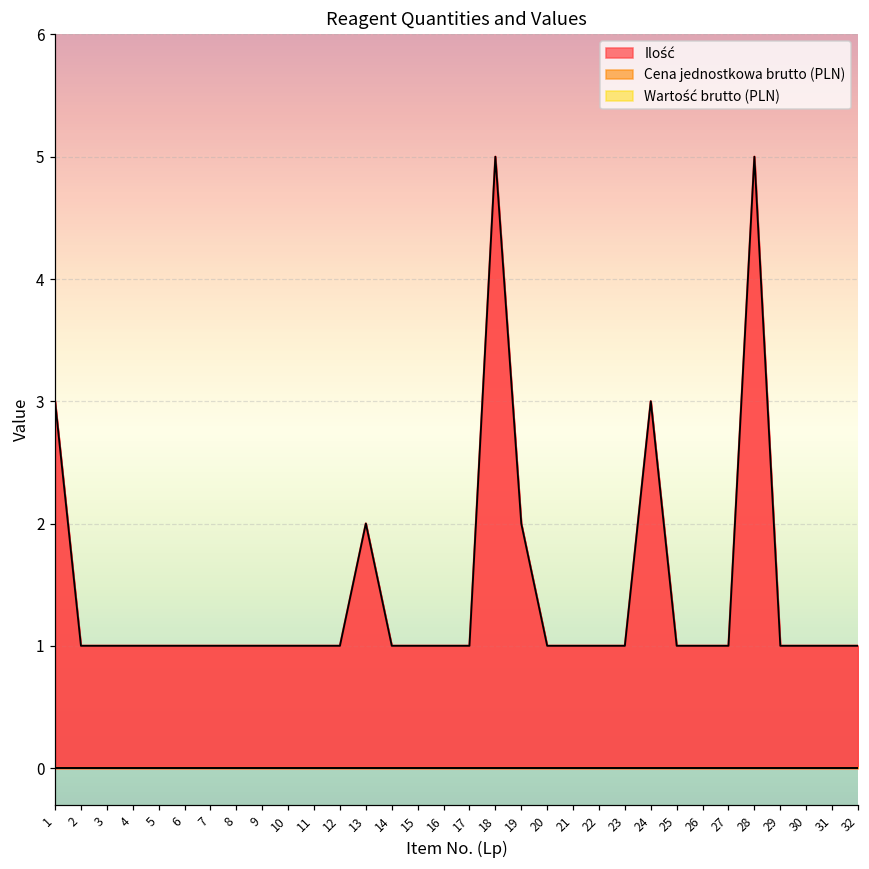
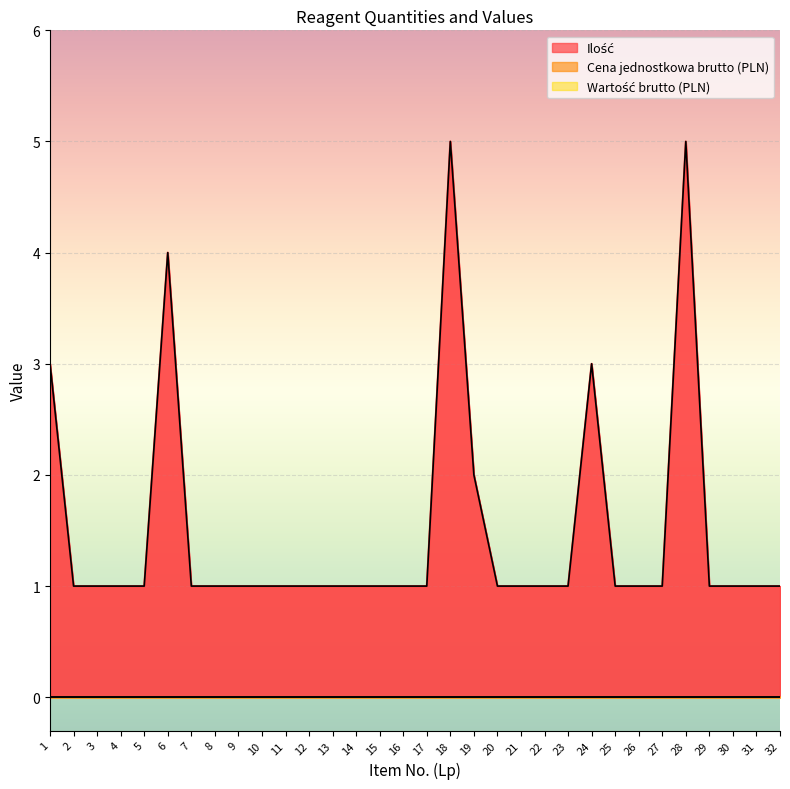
  {
    "Ilość": {
      "1": 3,
      "2": 1,
      "3": 1,
      "4": 1,
      "5": 1,
-     "6": 1,
+     "6": 4,
      "7": 1,
      "8": 1,
      "9": 1,
      "10": 1,
      "11": 1,
      "12": 1,
-     "13": 2,
+     "13": 1,
      "14": 1,
      "15": 1,
      "16": 1,
      "17": 1,
      "18": 5,
      "19": 2,
      "20": 1,
      "21": 1,
      "22": 1,
      "23": 1,
      "24": 3,
      "25": 1,
      "26": 1,
      "27": 1,
      "28": 5,
      "29": 1,
      "30": 1,
      "31": 1,
      "32": 1
    },
    "Wartość brutto (PLN)": {
      "1": 0,
      "2": 0,
      "3": 0,
      "4": 0,
      "5": 0,
      "6": 0,
      "7": 0,
      "8": 0,
      "9": 0,
      "10": 0,
      "11": 0,
      "12": 0,
      "13": 0,
      "14": 0,
      "15": 0,
      "16": 0,
      "17": 0,
      "18": 0,
      "19": 0,
      "20": 0,
      "21": 0,
      "22": 0,
      "23": 0,
      "24": 0,
      "25": 0,
      "26": 0,
      "27": 0,
      "28": 0,
      "29": 0,
      "30": 0,
      "31": 0,
      "32": 0
    }
  }
